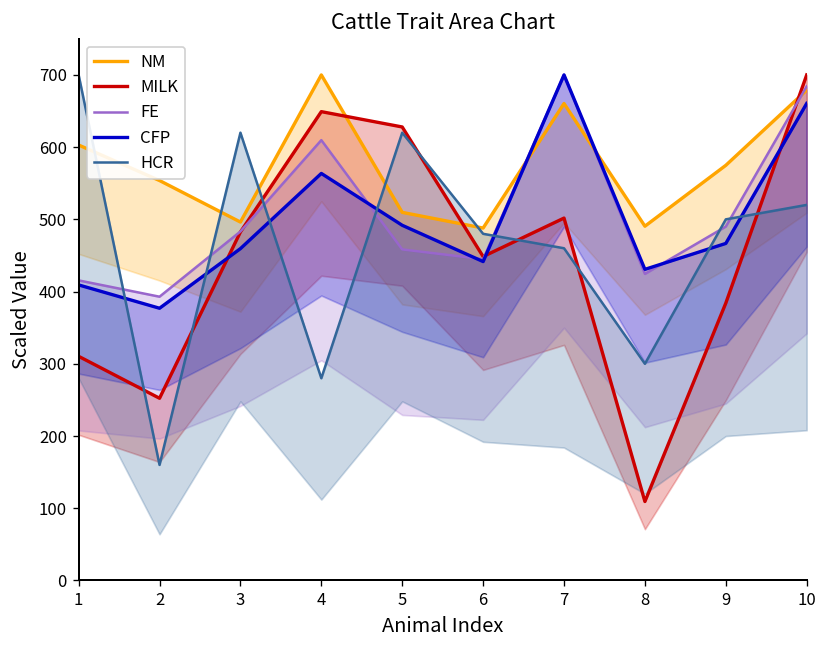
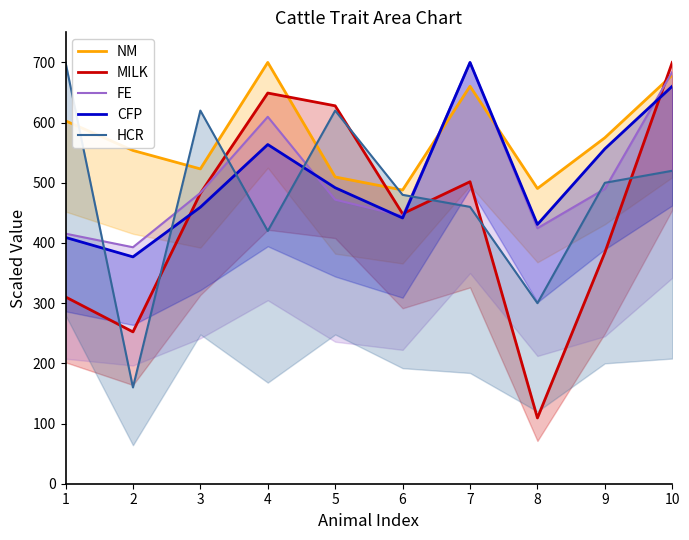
  {
    "NM": {
      "1": 600,
      "2": 550,
-     "3": 500,
+     "3": 520,
      "4": 700,
      "5": 510,
      "6": 490,
      "7": 660,
      "8": 490,
      "9": 570,
      "10": 680
    },
    "MILK": {
      "1": 310,
      "2": 250,
      "4": 650,
      "5": 630,
      "7": 500,
      "8": 110,
      "9": 380,
      "10": 700
    },
    "FE": {
      "1": 420,
      "2": 390,
      "4": 610,
-     "5": 460,
+     "5": 470,
      "8": 420,
      "9": 490,
      "10": 680
    },
    "CFP": {
      "1": 410,
      "2": 380,
      "3": 460,
      "4": 560,
      "5": 490,
      "8": 430,
-     "9": 470,
+     "9": 560,
      "10": 660
    },
    "HCR": {
      "1": 700,
      "2": 160,
      "3": 620,
-     "4": 280,
+     "4": 420,
      "5": 620,
      "6": 480,
      "7": 460,
      "8": 300,
      "9": 500,
      "10": 520
    }
  }
